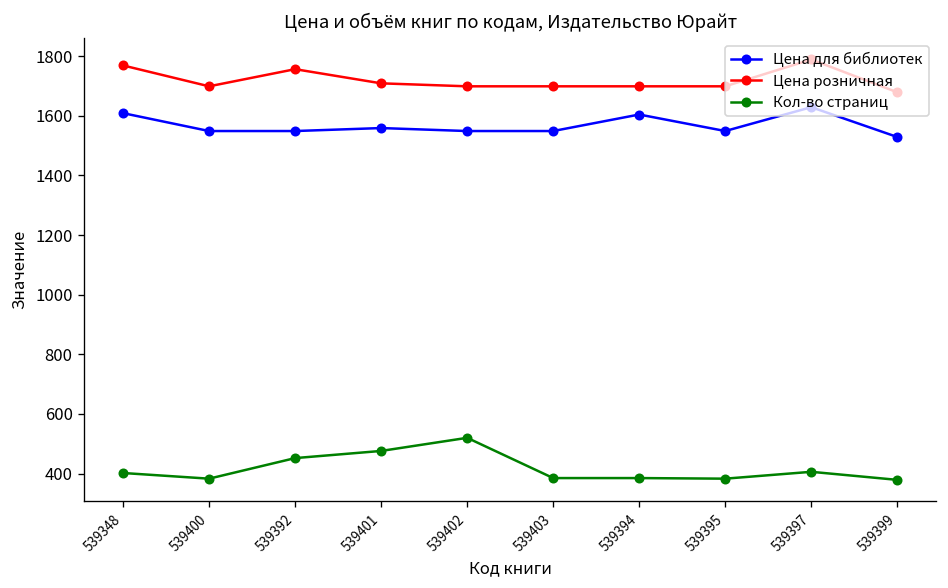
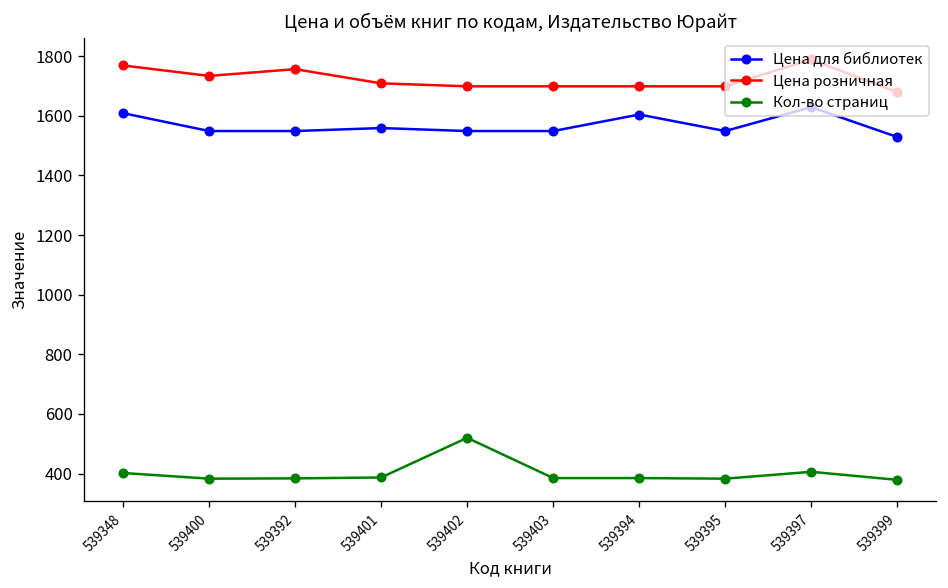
  {
    "Цена для библиотек": {
      "539348": 1610,
      "539400": 1550,
      "539392": 1550,
      "539401": 1560,
      "539402": 1550,
      "539403": 1550,
      "539394": 1600,
      "539395": 1550,
      "539399": 1530
    },
    "Цена розничная": {
      "539348": 1770,
-     "539400": 1700,
+     "539400": 1730,
      "539392": 1760,
      "539401": 1710,
      "539402": 1700,
      "539403": 1700,
      "539394": 1700
    },
    "Кол-во страниц": {
      "539348": 400,
      "539400": 380,
-     "539392": 450,
-     "539401": 480,
+     "539392": 380,
+     "539401": 390,
      "539402": 520,
      "539403": 390,
      "539394": 390,
      "539395": 380,
      "539397": 410,
      "539399": 380
    }
  }
